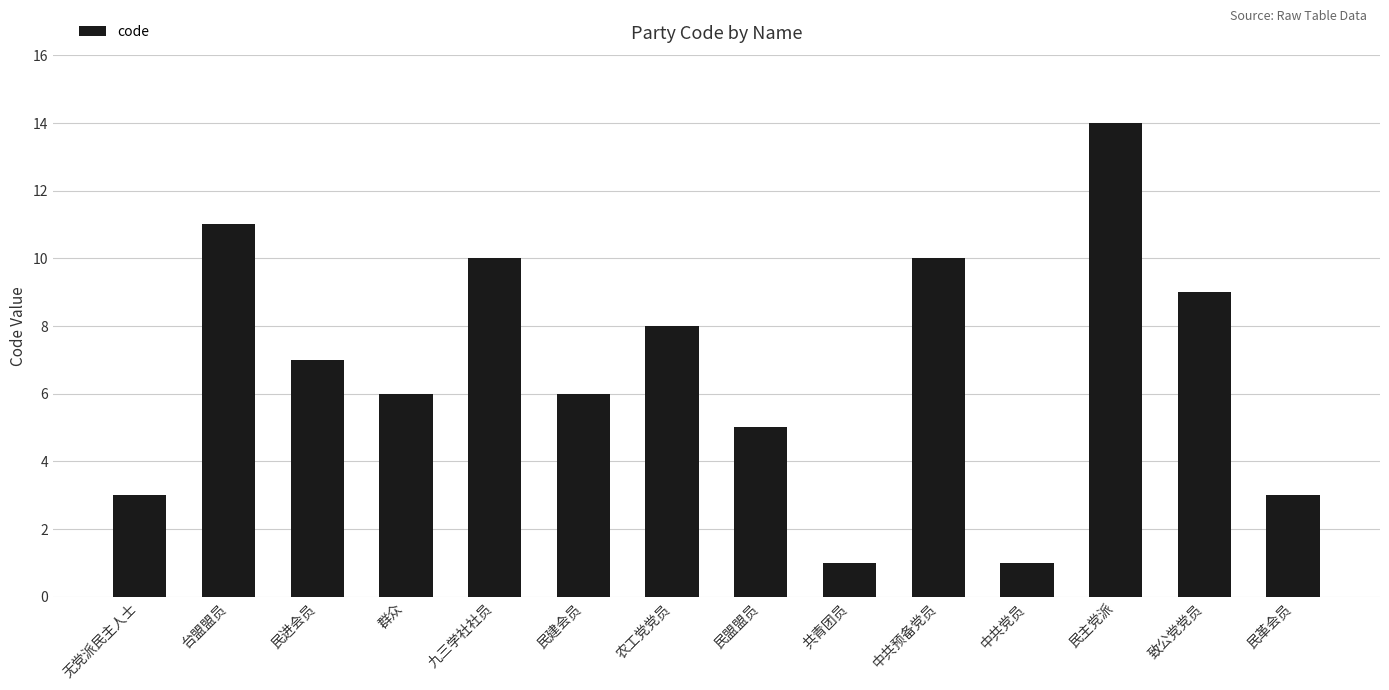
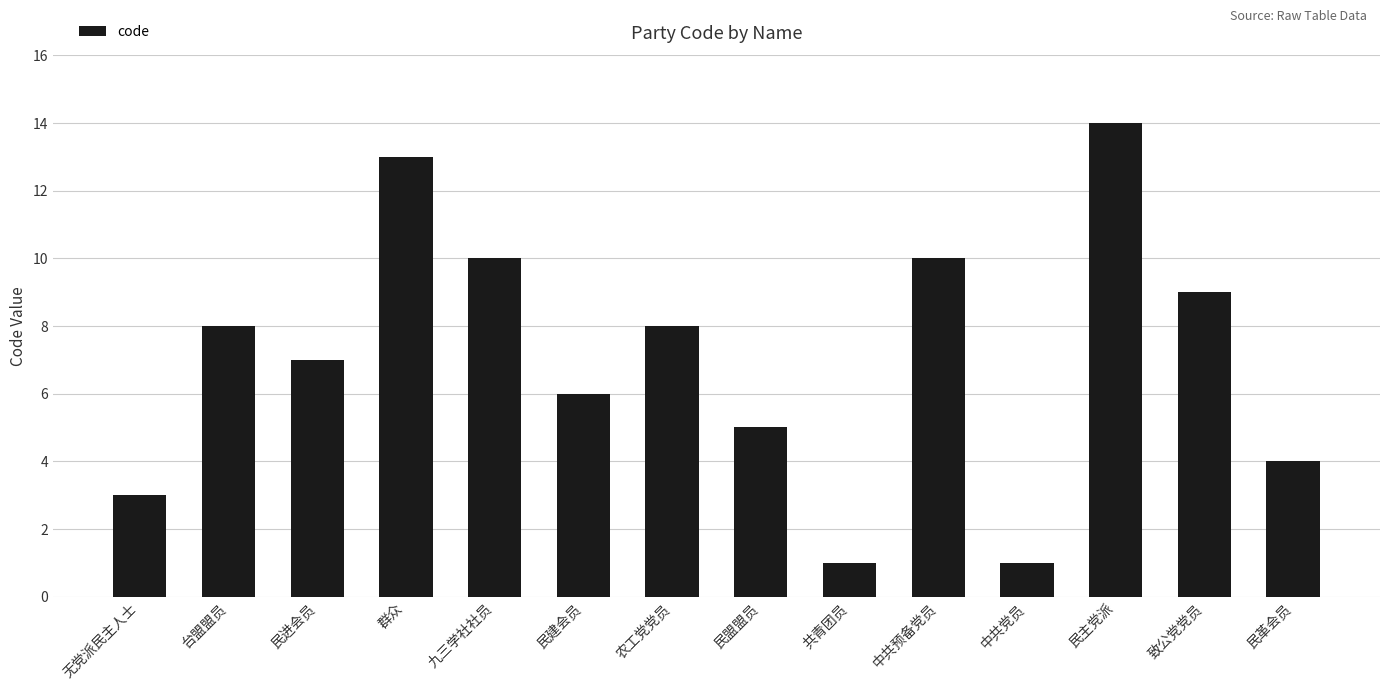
  {
    "无党派民主人士": 3,
-   "台盟盟员": 11,
+   "台盟盟员": 8,
    "民进会员": 7,
-   "群众": 6,
+   "群众": 13,
    "九三学社社员": 10,
    "民建会员": 6,
    "农工党党员": 8,
    "民盟盟员": 5,
    "共青团员": 1,
    "中共预备党员": 10,
    "中共党员": 1,
    "民主党派": 14,
    "致公党党员": 9,
-   "民革会员": 3
+   "民革会员": 4
  }
